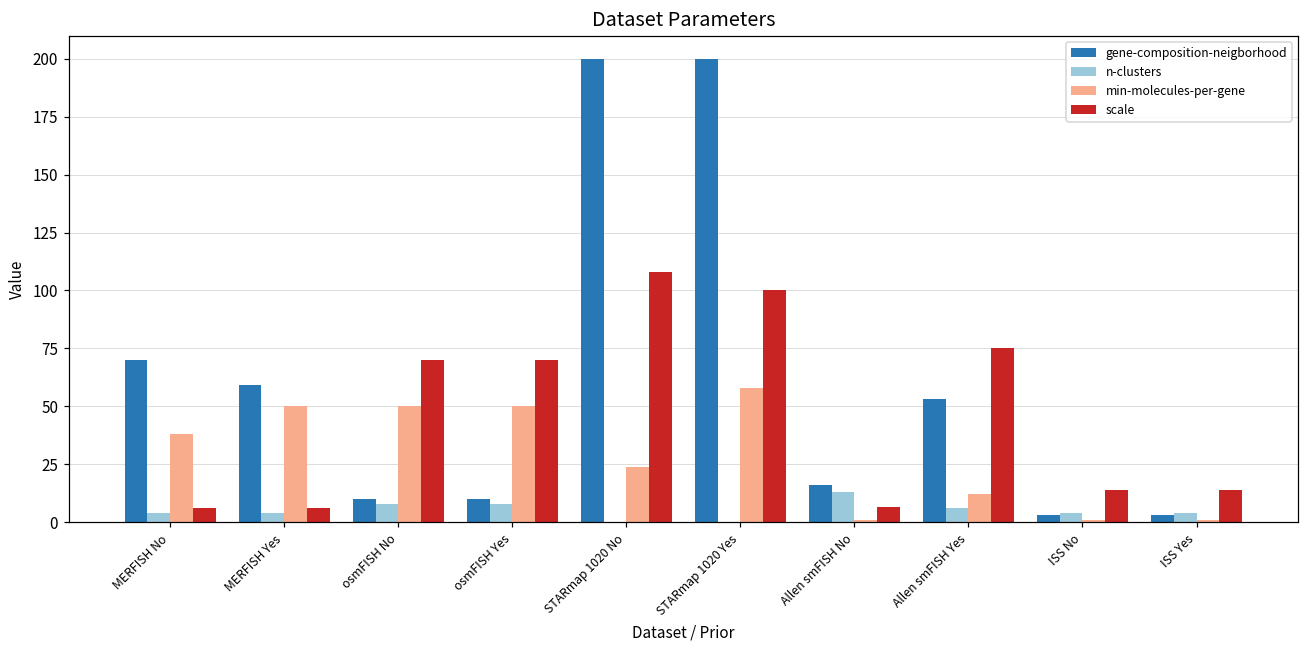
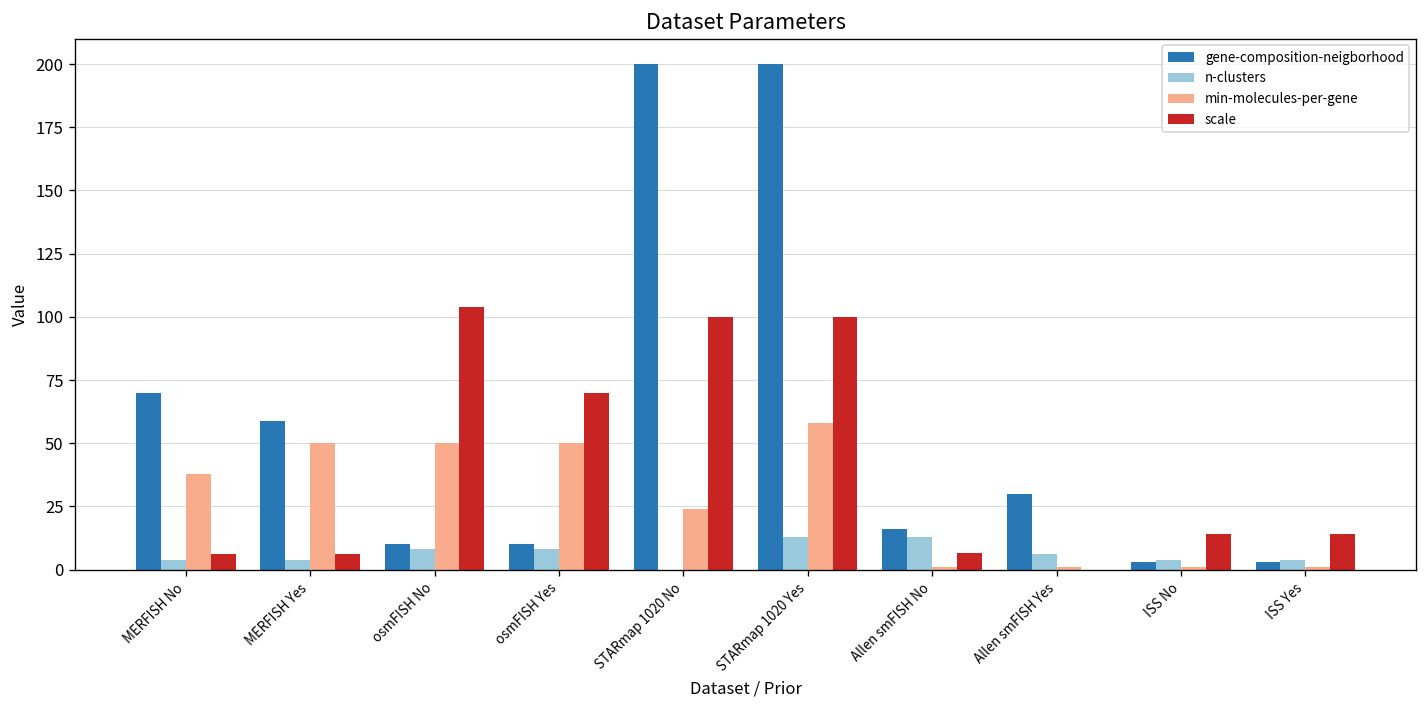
  {
    "gene-composition-neigborhood": {
      "MERFISH No": 70,
      "MERFISH Yes": 59,
      "osmFISH No": 10,
      "osmFISH Yes": 10,
      "STARmap 1020 No": 200,
      "STARmap 1020 Yes": 200,
      "Allen smFISH No": 16,
-     "Allen smFISH Yes": 53,
+     "Allen smFISH Yes": 30,
      "ISS No": 3,
      "ISS Yes": 3
    },
    "n-clusters": {
      "MERFISH No": 4,
      "MERFISH Yes": 4,
      "osmFISH No": 8,
      "osmFISH Yes": 8,
      "STARmap 1020 No": 0,
-     "STARmap 1020 Yes": 0,
+     "STARmap 1020 Yes": 13,
      "Allen smFISH No": 13,
      "Allen smFISH Yes": 6,
      "ISS No": 4,
      "ISS Yes": 4
    },
    "min-molecules-per-gene": {
      "MERFISH No": 38,
      "MERFISH Yes": 50,
      "osmFISH No": 50,
      "osmFISH Yes": 50,
      "STARmap 1020 No": 24,
      "STARmap 1020 Yes": 58,
-     "Allen smFISH Yes": 12
+     "Allen smFISH Yes": 1
    },
    "scale": {
      "MERFISH No": 6,
      "MERFISH Yes": 6,
-     "osmFISH No": 70,
+     "osmFISH No": 104,
      "osmFISH Yes": 70,
-     "STARmap 1020 No": 108,
+     "STARmap 1020 No": 100,
      "STARmap 1020 Yes": 100,
      "Allen smFISH No": 7,
-     "Allen smFISH Yes": 75,
+     "Allen smFISH Yes": 0,
      "ISS No": 14,
      "ISS Yes": 14
    }
  }
